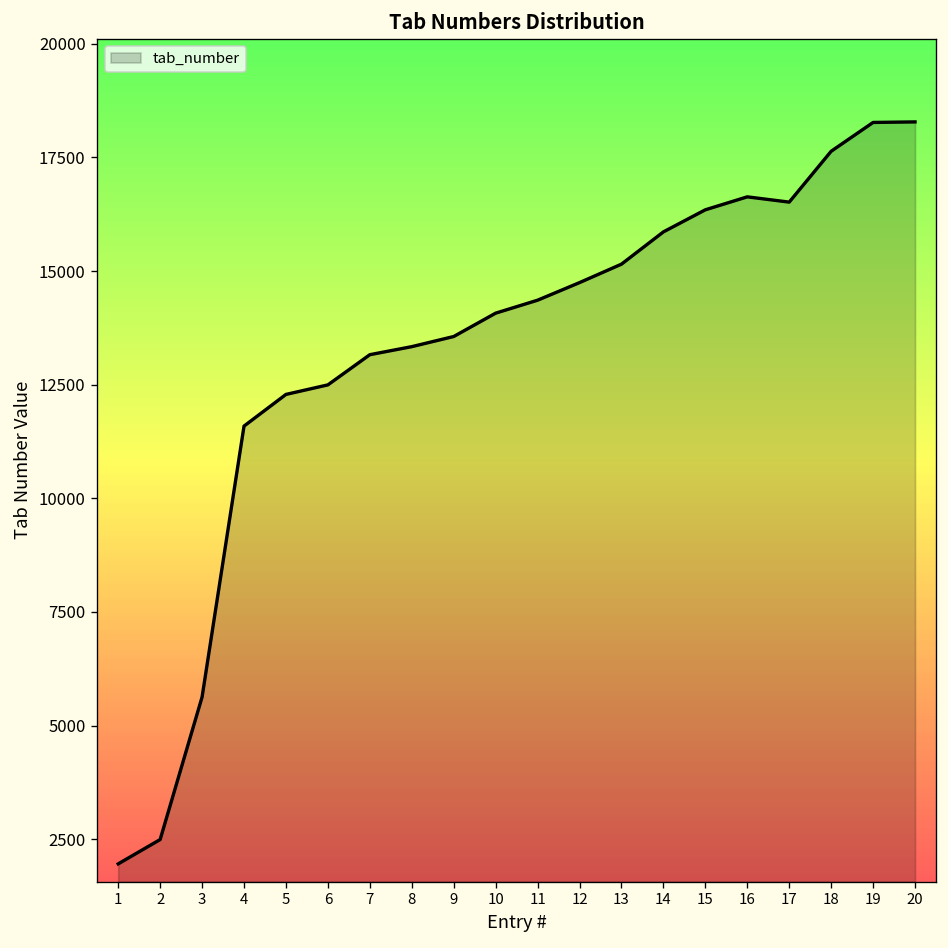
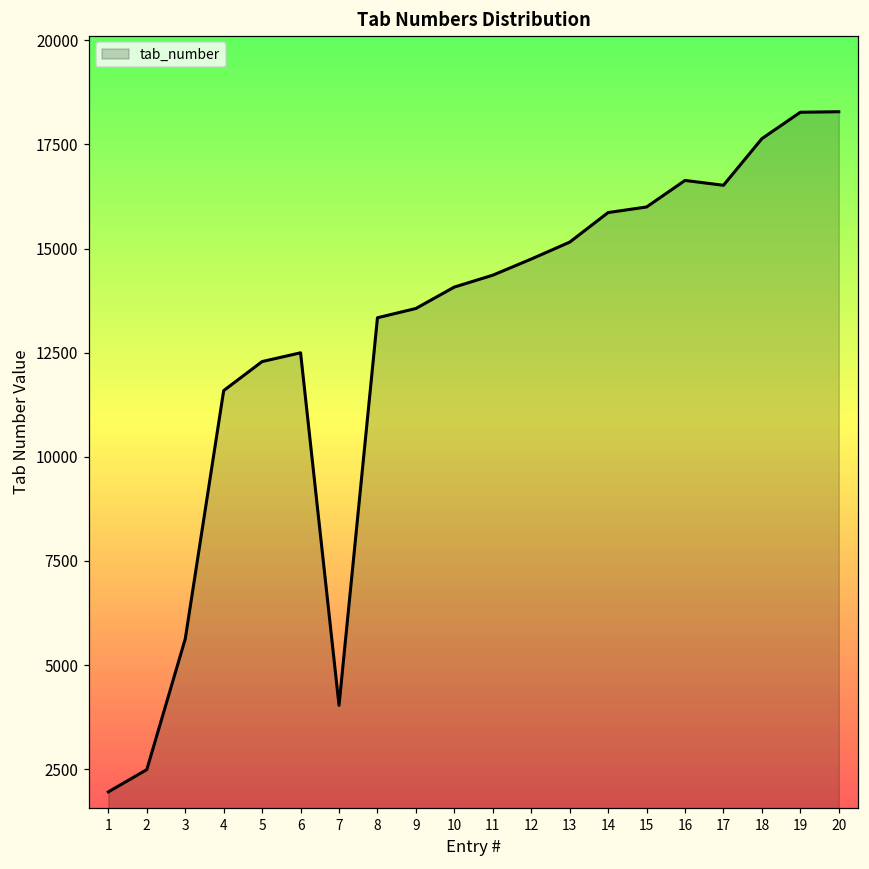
  {
    "1": 2000,
    "2": 2500,
    "3": 5600,
    "4": 11600,
    "5": 12300,
    "6": 12500,
-   "7": 13200,
+   "7": 4000,
    "8": 13300,
    "9": 13600,
    "10": 14100,
    "11": 14400,
    "12": 14700,
    "13": 15200,
    "14": 15900,
-   "15": 16300,
+   "15": 16000,
    "16": 16600,
    "17": 16500,
    "18": 17600,
    "19": 18300,
    "20": 18300
  }
